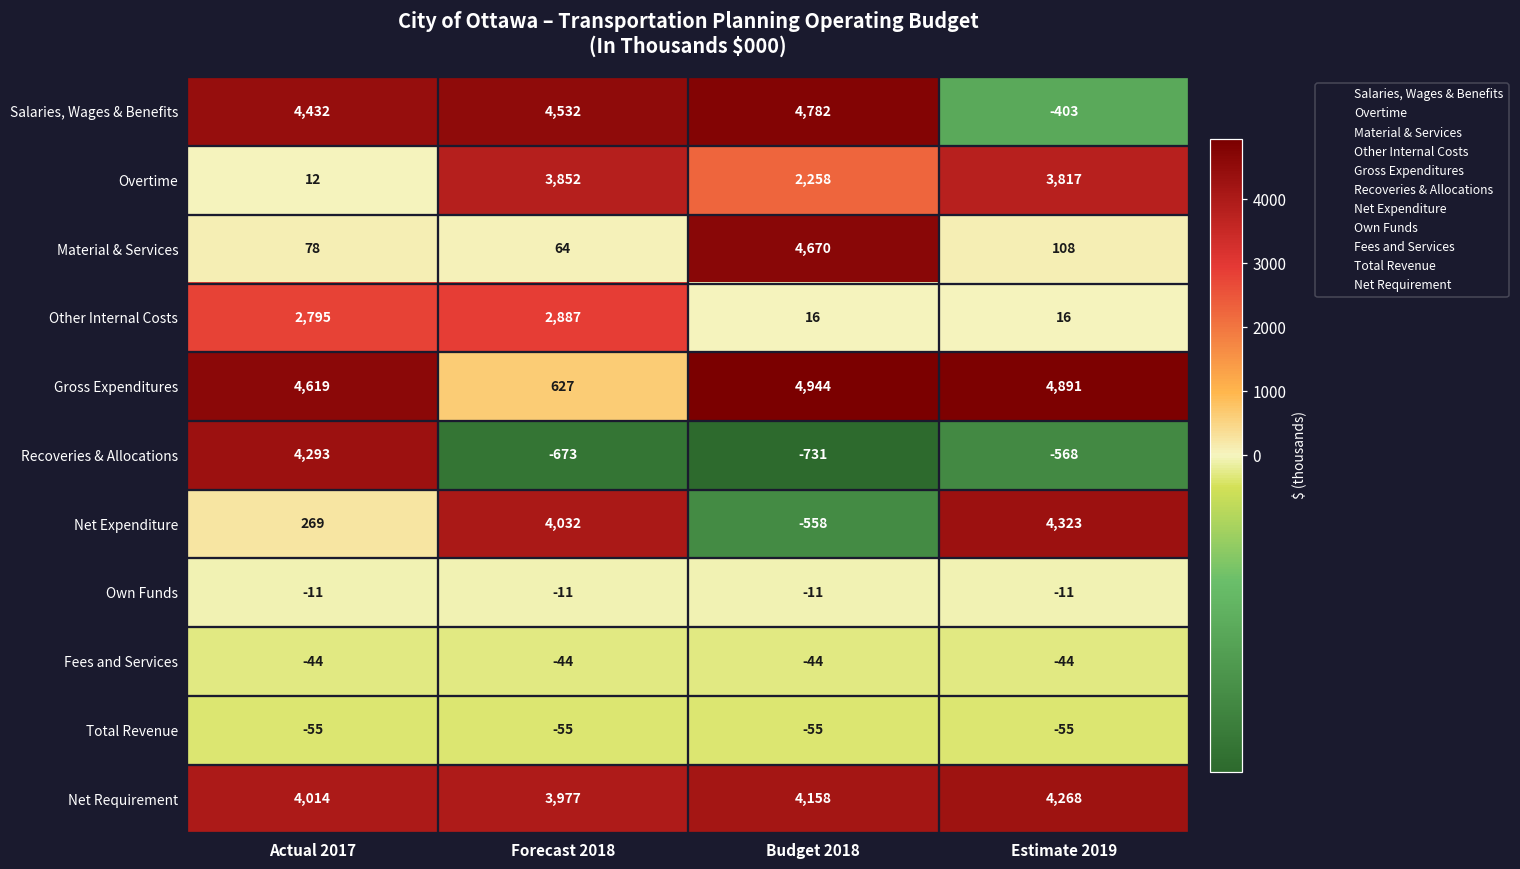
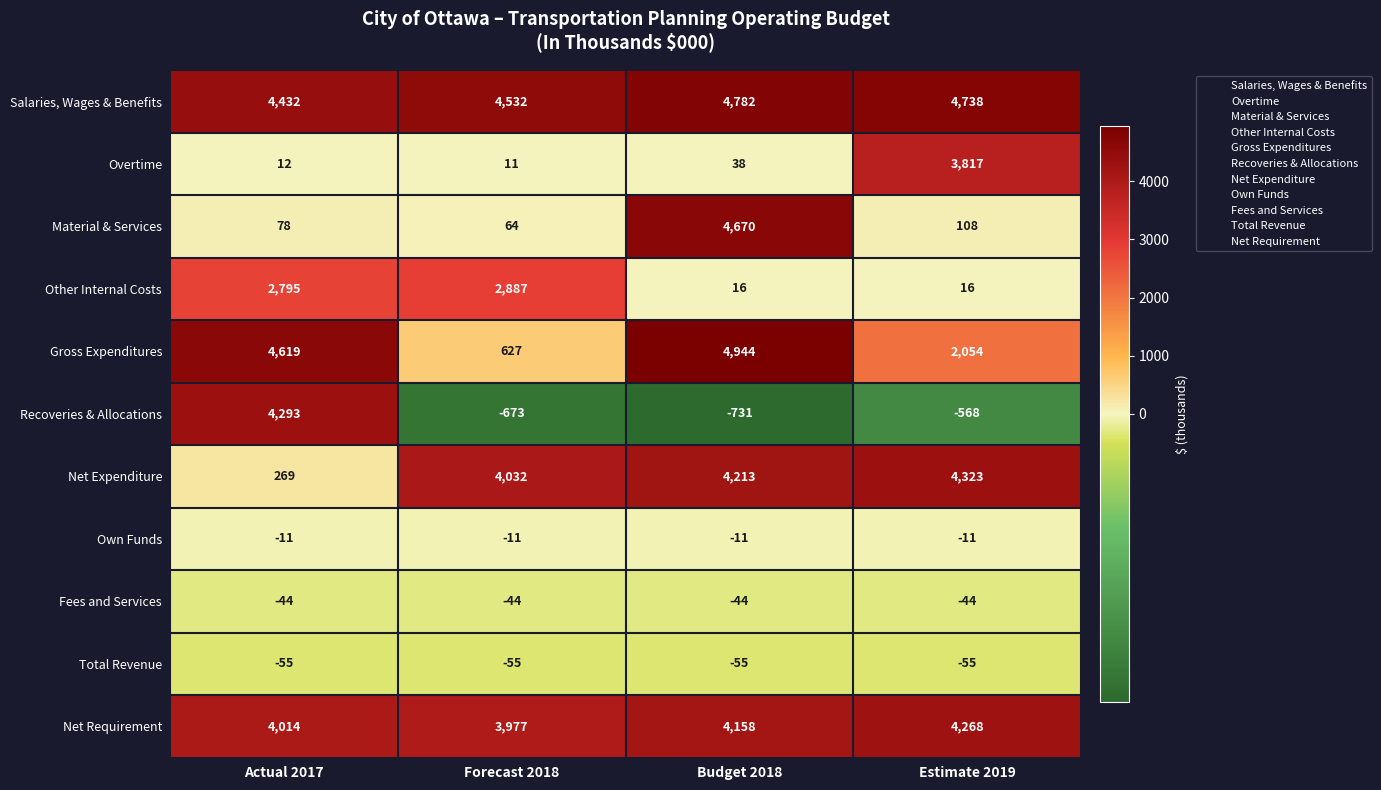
  {
    "Salaries, Wages & Benefits": {
      "Actual 2017": "4,432",
      "Forecast 2018": "4,532",
      "Budget 2018": "4,782",
-     "Estimate 2019": "-403"
+     "Estimate 2019": "4,738"
    },
    "Overtime": {
      "Actual 2017": "12",
-     "Forecast 2018": "3,852",
-     "Budget 2018": "2,258",
+     "Forecast 2018": "11",
+     "Budget 2018": "38",
      "Estimate 2019": "3,817"
    },
    "Material & Services": {
      "Actual 2017": "78",
      "Forecast 2018": "64",
      "Budget 2018": "4,670",
      "Estimate 2019": "108"
    },
    "Other Internal Costs": {
      "Actual 2017": "2,795",
      "Forecast 2018": "2,887",
      "Budget 2018": "16",
      "Estimate 2019": "16"
    },
    "Gross Expenditures": {
      "Actual 2017": "4,619",
      "Forecast 2018": "627",
      "Budget 2018": "4,944",
-     "Estimate 2019": "4,891"
+     "Estimate 2019": "2,054"
    },
    "Recoveries & Allocations": {
      "Actual 2017": "4,293",
      "Forecast 2018": "-673",
      "Budget 2018": "-731",
      "Estimate 2019": "-568"
    },
    "Net Expenditure": {
      "Actual 2017": "269",
      "Forecast 2018": "4,032",
-     "Budget 2018": "-558",
+     "Budget 2018": "4,213",
      "Estimate 2019": "4,323"
    },
    "Own Funds": {
      "Actual 2017": "-11",
      "Forecast 2018": "-11",
      "Budget 2018": "-11",
      "Estimate 2019": "-11"
    },
    "Fees and Services": {
      "Actual 2017": "-44",
      "Forecast 2018": "-44",
      "Budget 2018": "-44",
      "Estimate 2019": "-44"
    },
    "Total Revenue": {
      "Actual 2017": "-55",
      "Forecast 2018": "-55",
      "Budget 2018": "-55",
      "Estimate 2019": "-55"
    },
    "Net Requirement": {
      "Actual 2017": "4,014",
      "Forecast 2018": "3,977",
      "Budget 2018": "4,158",
      "Estimate 2019": "4,268"
    }
  }
